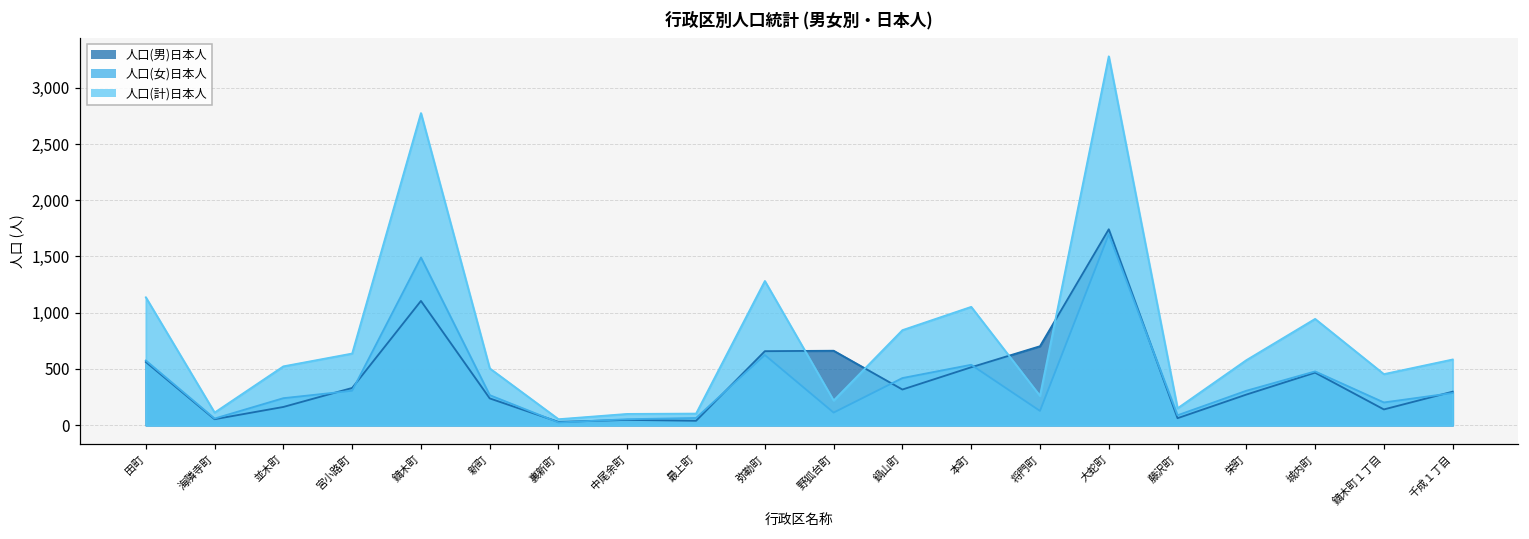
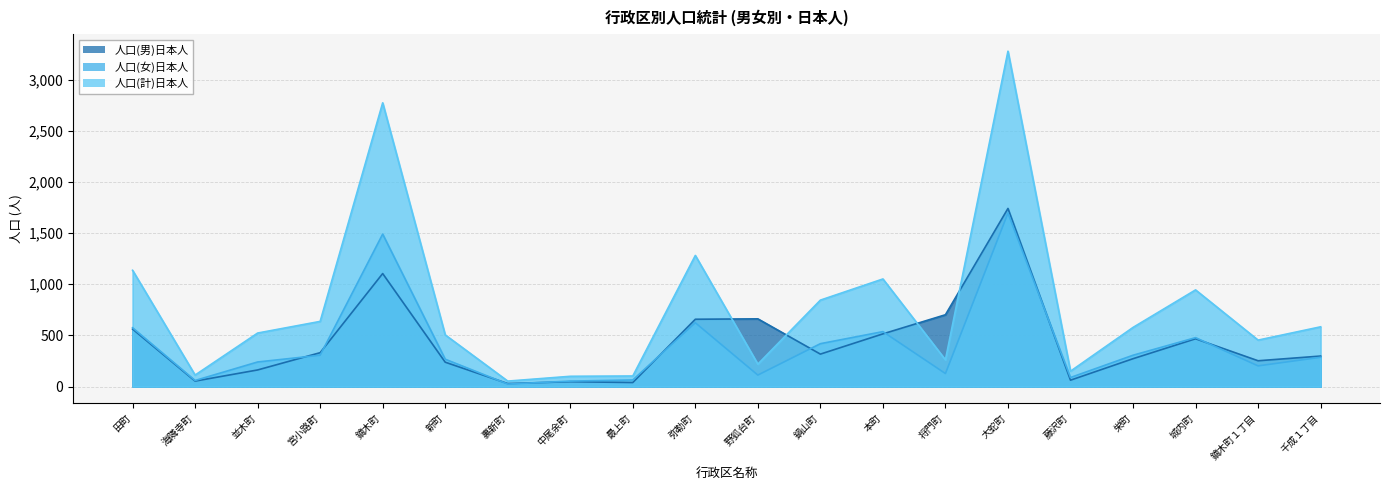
  {
    "人口(男)日本人": {
      "並木町": "160",
      "鏑木町": "1,110",
      "新町": "240",
      "弥勒町": "660",
      "野狐台町": "660",
      "鍋山町": "320",
      "将門町": "700",
      "大蛇町": "1,740",
      "藤沢町": "60",
      "栄町": "270",
-     "鏑木町１丁目": "140"
+     "鏑木町１丁目": "250"
    }
  }
